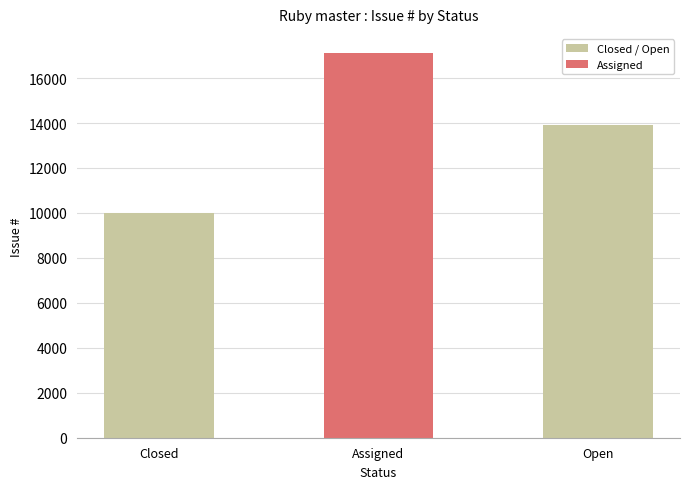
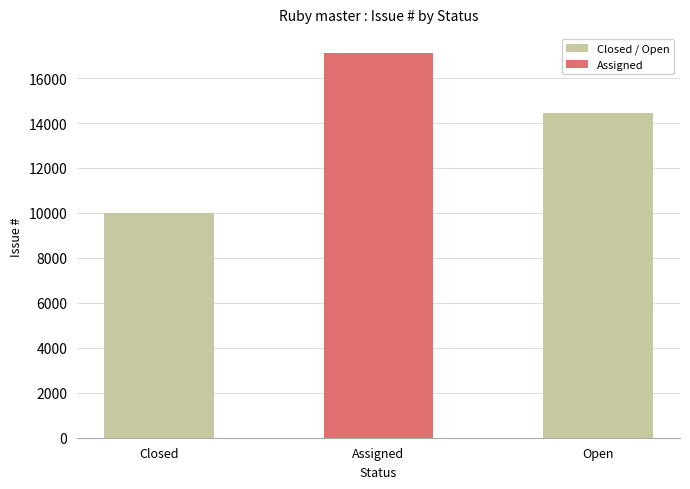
  {
    "Closed": 10000,
    "Assigned": 17100,
-   "Open": 13900
+   "Open": 14400
  }
